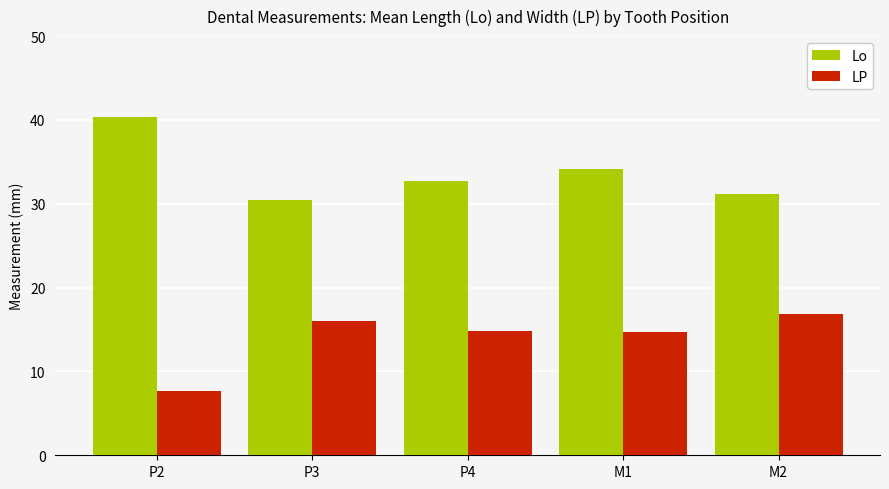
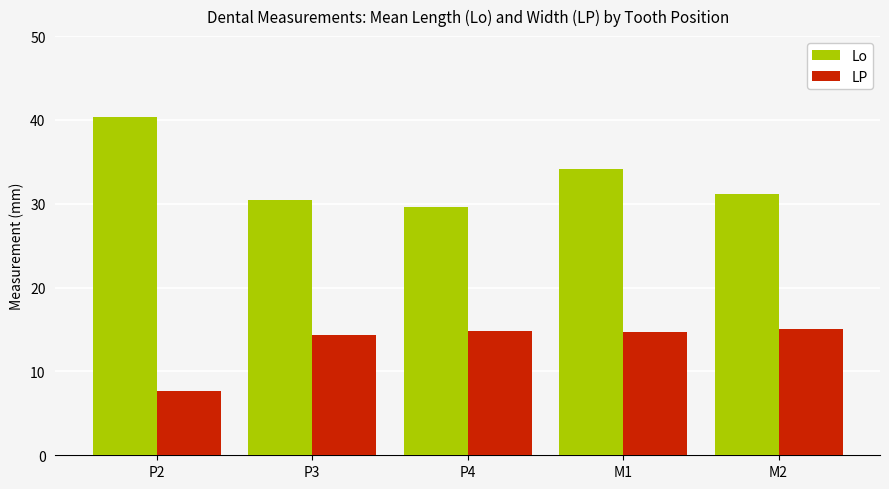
  {
    "Lo": {
      "P2": 40,
      "P3": 30,
-     "P4": 33,
+     "P4": 30,
      "M1": 34,
      "M2": 31
    },
    "LP": {
      "P2": 8,
-     "P3": 16,
+     "P3": 14,
      "P4": 15,
      "M1": 15,
-     "M2": 17
+     "M2": 15
    }
  }
